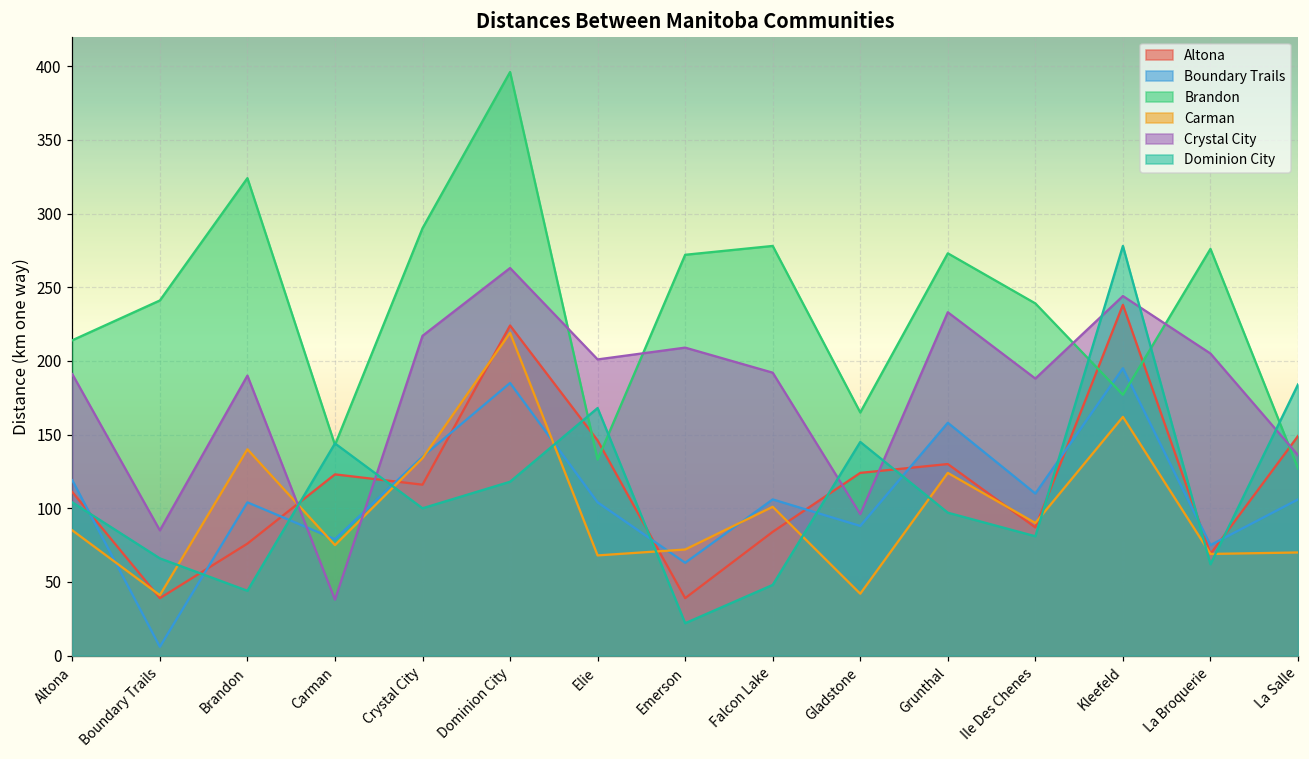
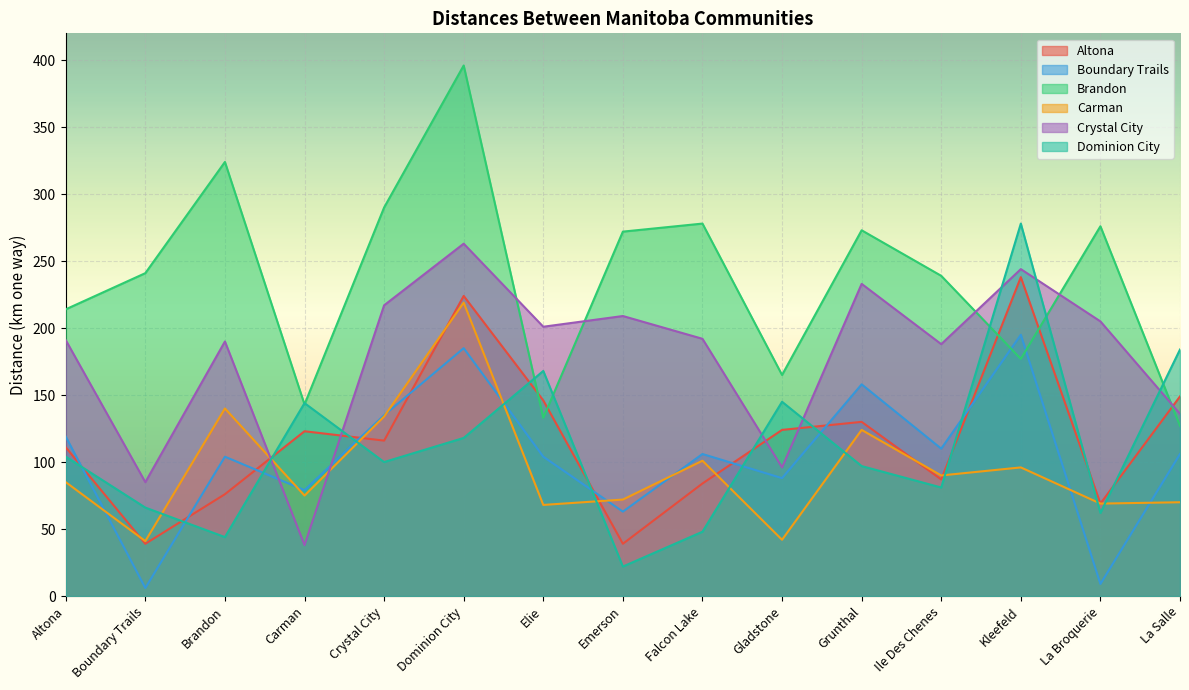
  {
    "Altona": {
      "Altona": 111,
      "Boundary Trails": 39,
      "Brandon": 76,
      "Carman": 123,
      "Crystal City": 116,
      "Dominion City": 224,
      "Elie": 146,
      "Emerson": 39,
      "Falcon Lake": 84,
      "Gladstone": 124,
      "Grunthal": 130,
      "Ile Des Chenes": 87,
      "Kleefeld": 238,
      "La Salle": 149
    },
    "Boundary Trails": {
      "Altona": 119,
      "Boundary Trails": 6,
      "Brandon": 104,
      "Carman": 79,
      "Dominion City": 185,
      "Elie": 104,
      "Emerson": 63,
      "Falcon Lake": 106,
      "Gladstone": 88,
      "Grunthal": 158,
      "Ile Des Chenes": 110,
      "Kleefeld": 195,
-     "La Broquerie": 75,
+     "La Broquerie": 9,
      "La Salle": 106
    },
    "Carman": {
      "Altona": 85,
      "Boundary Trails": 41,
      "Brandon": 140,
      "Carman": 75,
      "Dominion City": 219,
      "Elie": 68,
      "Emerson": 72,
      "Falcon Lake": 101,
      "Gladstone": 42,
      "Grunthal": 124,
      "Ile Des Chenes": 90,
-     "Kleefeld": 162,
+     "Kleefeld": 96,
      "La Salle": 70
    },
    "Crystal City": {
      "Altona": 191,
      "Boundary Trails": 85,
      "Brandon": 190,
      "Carman": 38,
      "Crystal City": 217,
      "Dominion City": 263,
      "Elie": 201,
      "Emerson": 209,
      "Falcon Lake": 192,
      "Gladstone": 96,
      "Grunthal": 233,
      "Ile Des Chenes": 188,
      "Kleefeld": 244,
      "La Broquerie": 205,
      "La Salle": 136
    }
  }
